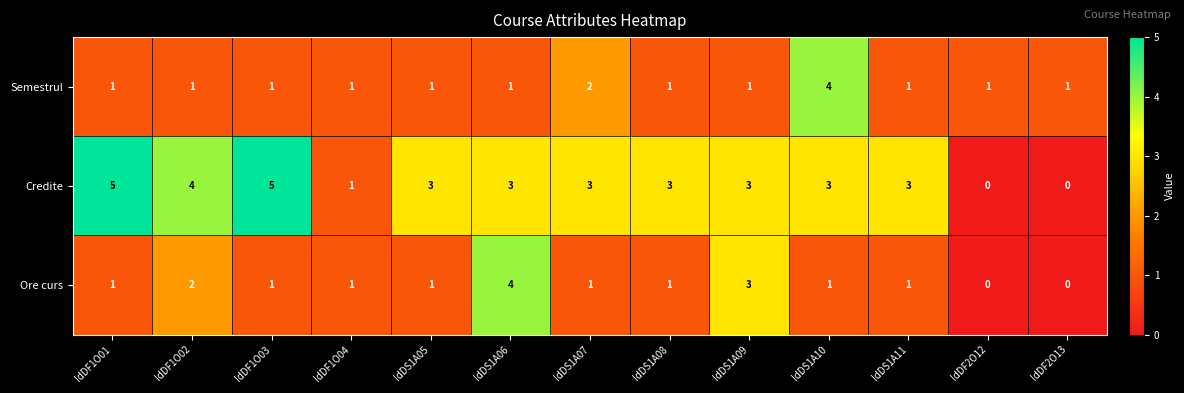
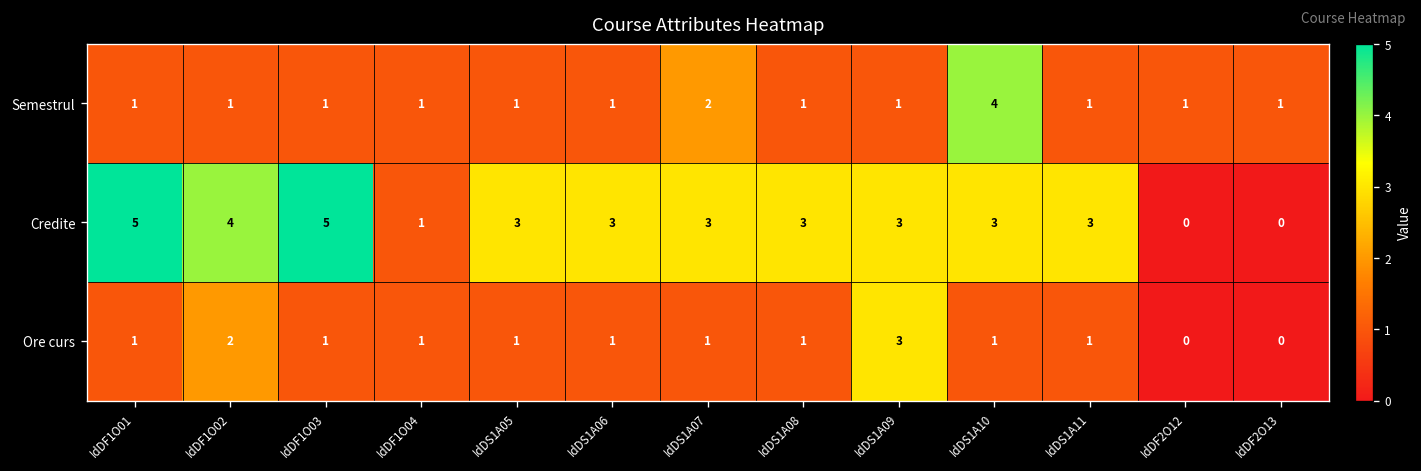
  {
    "Semestrul": {
      "IdDF1O01": 1,
      "IdDF1O02": 1,
      "IdDF1O03": 1,
      "IdDF1O04": 1,
      "IdDS1A05": 1,
      "IdDS1A06": 1,
      "IdDS1A07": 2,
      "IdDS1A08": 1,
      "IdDS1A09": 1,
      "IdDS1A10": 4,
      "IdDS1A11": 1,
      "IdDF2O12": 1,
      "IdDF2O13": 1
    },
    "Credite": {
      "IdDF1O01": 5,
      "IdDF1O02": 4,
      "IdDF1O03": 5,
      "IdDF1O04": 1,
      "IdDS1A05": 3,
      "IdDS1A06": 3,
      "IdDS1A07": 3,
      "IdDS1A08": 3,
      "IdDS1A09": 3,
      "IdDS1A10": 3,
      "IdDS1A11": 3,
      "IdDF2O12": 0,
      "IdDF2O13": 0
    },
    "Ore curs": {
      "IdDF1O01": 1,
      "IdDF1O02": 2,
      "IdDF1O03": 1,
      "IdDF1O04": 1,
      "IdDS1A05": 1,
-     "IdDS1A06": 4,
+     "IdDS1A06": 1,
      "IdDS1A07": 1,
      "IdDS1A08": 1,
      "IdDS1A09": 3,
      "IdDS1A10": 1,
      "IdDS1A11": 1,
      "IdDF2O12": 0,
      "IdDF2O13": 0
    }
  }
